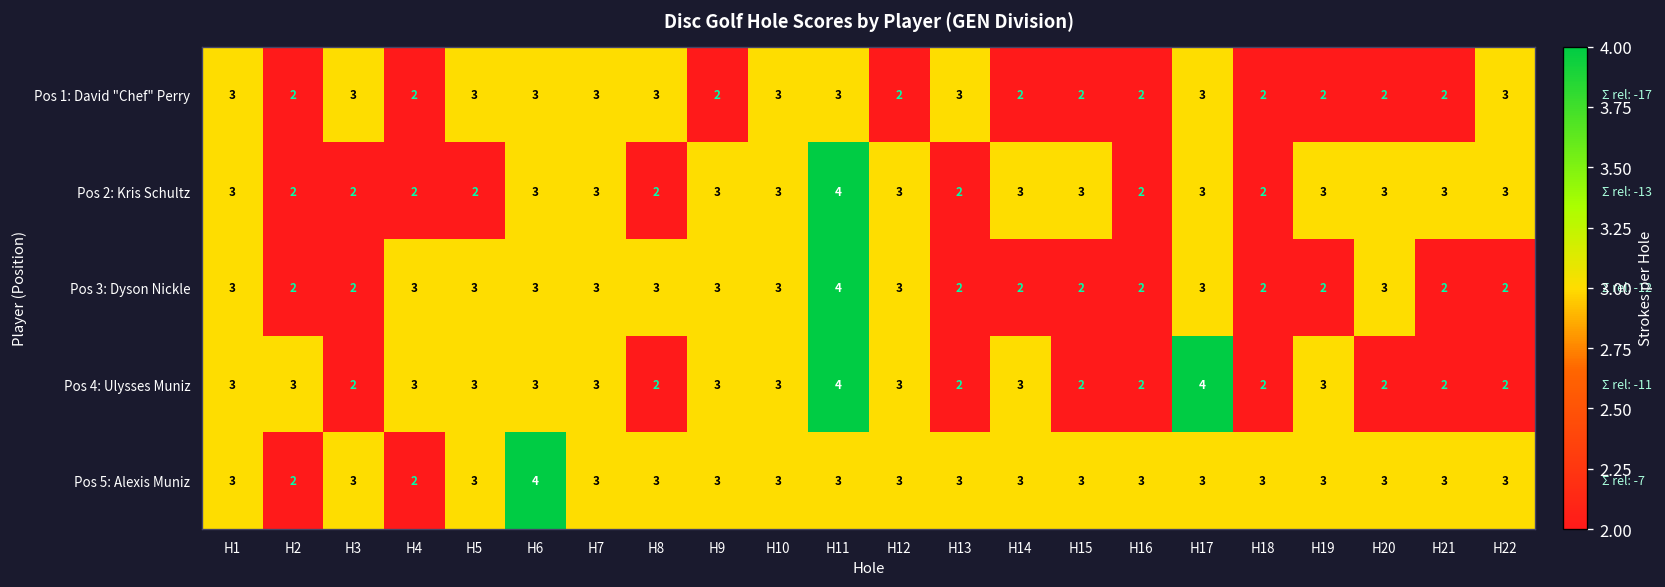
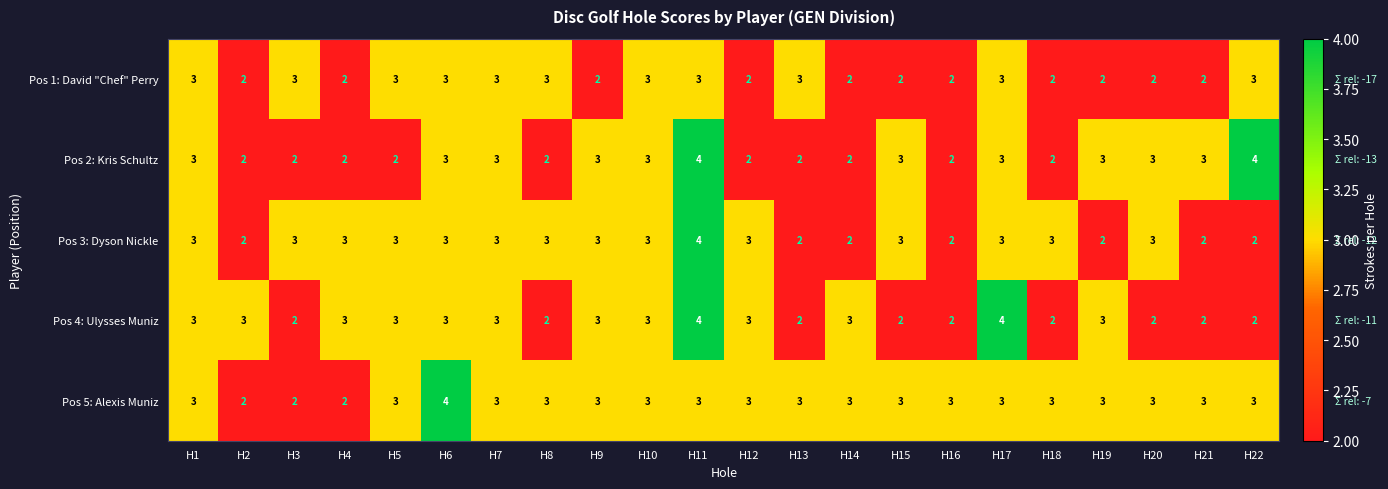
  {
    "Pos 1: David \"Chef\" Perry": {
      "H1": 3,
      "H2": 2,
      "H3": 3,
      "H4": 2,
      "H5": 3,
      "H6": 3,
      "H7": 3,
      "H8": 3,
      "H9": 2,
      "H10": 3,
      "H11": 3,
      "H12": 2,
      "H13": 3,
      "H14": 2,
      "H15": 2,
      "H16": 2,
      "H17": 3,
      "H18": 2,
      "H19": 2,
      "H20": 2,
      "H21": 2,
      "H22": 3
    },
    "Pos 2: Kris Schultz": {
      "H1": 3,
      "H2": 2,
      "H3": 2,
      "H4": 2,
      "H5": 2,
      "H6": 3,
      "H7": 3,
      "H8": 2,
      "H9": 3,
      "H10": 3,
      "H11": 4,
-     "H12": 3,
+     "H12": 2,
      "H13": 2,
-     "H14": 3,
+     "H14": 2,
      "H15": 3,
      "H16": 2,
      "H17": 3,
      "H18": 2,
      "H19": 3,
      "H20": 3,
      "H21": 3,
-     "H22": 3
+     "H22": 4
    },
    "Pos 3: Dyson Nickle": {
      "H1": 3,
      "H2": 2,
-     "H3": 2,
+     "H3": 3,
      "H4": 3,
      "H5": 3,
      "H6": 3,
      "H7": 3,
      "H8": 3,
      "H9": 3,
      "H10": 3,
      "H11": 4,
      "H12": 3,
      "H13": 2,
      "H14": 2,
-     "H15": 2,
+     "H15": 3,
      "H16": 2,
      "H17": 3,
-     "H18": 2,
+     "H18": 3,
      "H19": 2,
      "H20": 3,
      "H21": 2,
      "H22": 2
    },
    "Pos 4: Ulysses Muniz": {
      "H1": 3,
      "H2": 3,
      "H3": 2,
      "H4": 3,
      "H5": 3,
      "H6": 3,
      "H7": 3,
      "H8": 2,
      "H9": 3,
      "H10": 3,
      "H11": 4,
      "H12": 3,
      "H13": 2,
      "H14": 3,
      "H15": 2,
      "H16": 2,
      "H17": 4,
      "H18": 2,
      "H19": 3,
      "H20": 2,
      "H21": 2,
      "H22": 2
    },
    "Pos 5: Alexis Muniz": {
      "H1": 3,
      "H2": 2,
-     "H3": 3,
+     "H3": 2,
      "H4": 2,
      "H5": 3,
      "H6": 4,
      "H7": 3,
      "H8": 3,
      "H9": 3,
      "H10": 3,
      "H11": 3,
      "H12": 3,
      "H13": 3,
      "H14": 3,
      "H15": 3,
      "H16": 3,
      "H17": 3,
      "H18": 3,
      "H19": 3,
      "H20": 3,
      "H21": 3,
      "H22": 3
    }
  }
